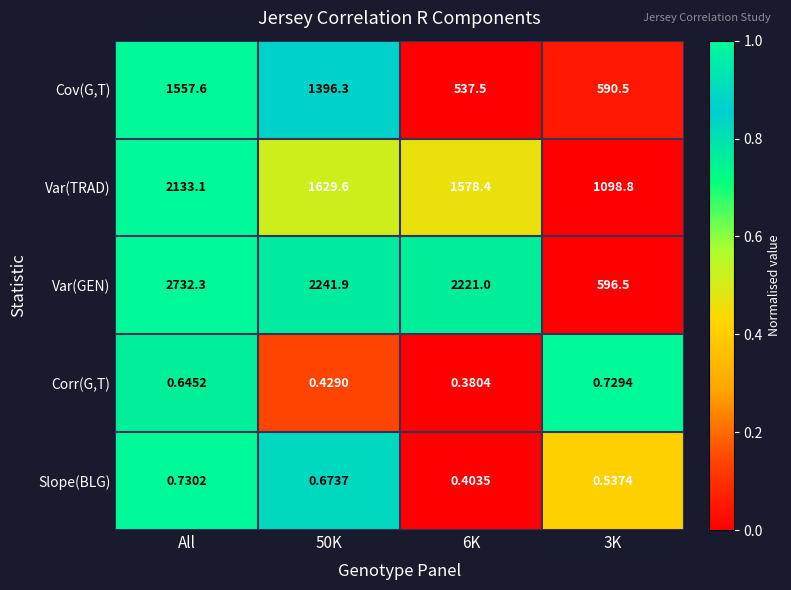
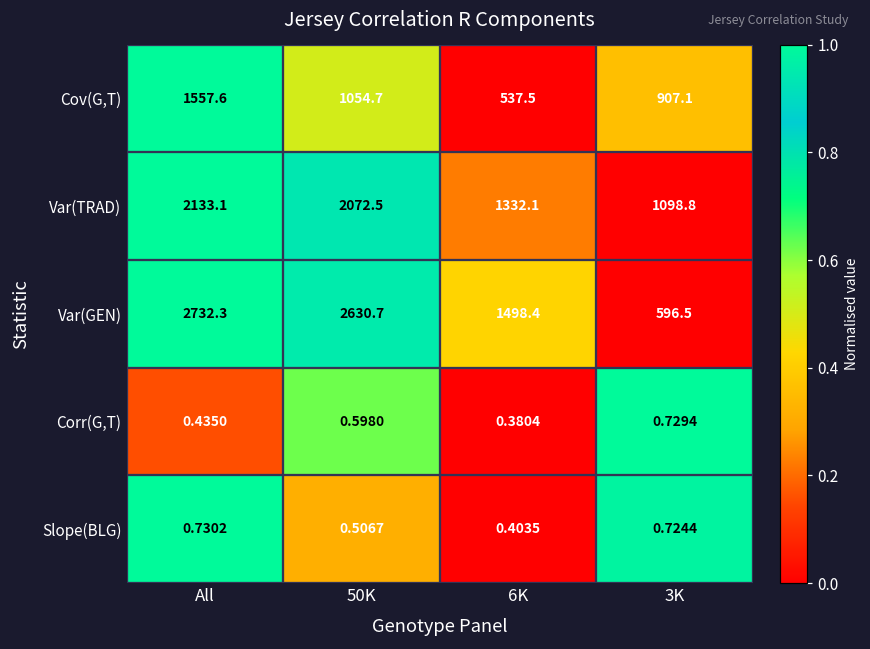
  {
    "Cov(G,T)": {
      "All": 1557.6,
-     "50K": 1396.3,
+     "50K": 1054.7,
      "6K": 537.5,
-     "3K": 590.5
+     "3K": 907.1
    },
    "Var(TRAD)": {
      "All": 2133.1,
-     "50K": 1629.6,
-     "6K": 1578.4,
+     "50K": 2072.5,
+     "6K": 1332.1,
      "3K": 1098.8
    },
    "Var(GEN)": {
      "All": 2732.3,
-     "50K": 2241.9,
-     "6K": 2221.0,
+     "50K": 2630.7,
+     "6K": 1498.4,
      "3K": 596.5
    },
    "Corr(G,T)": {
-     "All": 0.6452,
-     "50K": 0.4290,
+     "All": 0.4350,
+     "50K": 0.5980,
      "6K": 0.3804,
      "3K": 0.7294
    },
    "Slope(BLG)": {
      "All": 0.7302,
-     "50K": 0.6737,
+     "50K": 0.5067,
      "6K": 0.4035,
-     "3K": 0.5374
+     "3K": 0.7244
    }
  }
